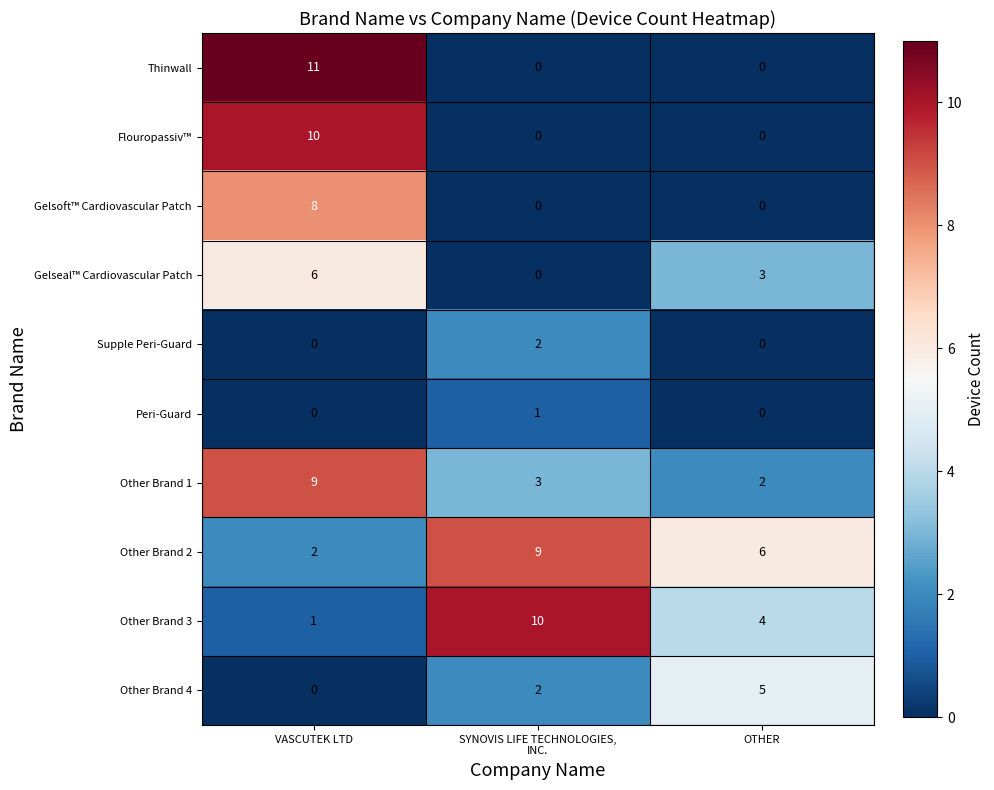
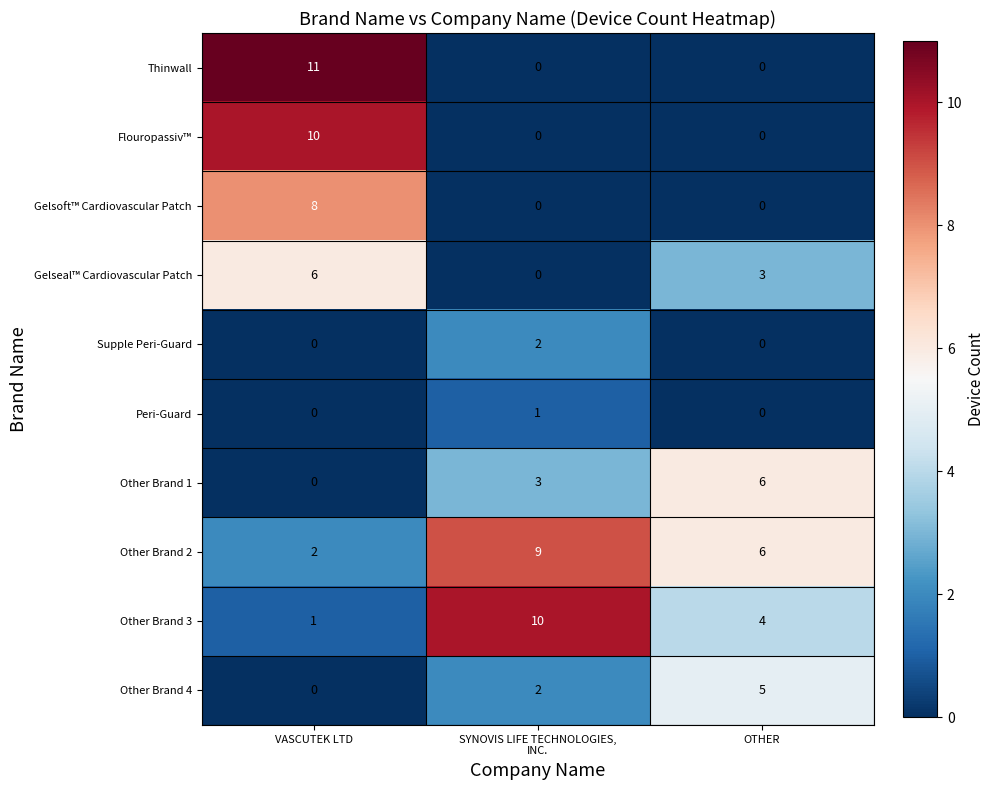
  {
    "Thinwall": {
      "VASCUTEK LTD": 11,
      "SYNOVIS LIFE TECHNOLOGIES, INC.": 0,
      "OTHER": 0
    },
    "Flouropassiv™": {
      "VASCUTEK LTD": 10,
      "SYNOVIS LIFE TECHNOLOGIES, INC.": 0,
      "OTHER": 0
    },
    "Gelsoft™ Cardiovascular Patch": {
      "VASCUTEK LTD": 8,
      "SYNOVIS LIFE TECHNOLOGIES, INC.": 0,
      "OTHER": 0
    },
    "Gelseal™ Cardiovascular Patch": {
      "VASCUTEK LTD": 6,
      "SYNOVIS LIFE TECHNOLOGIES, INC.": 0,
      "OTHER": 3
    },
    "Supple Peri-Guard": {
      "VASCUTEK LTD": 0,
      "SYNOVIS LIFE TECHNOLOGIES, INC.": 2,
      "OTHER": 0
    },
    "Peri-Guard": {
      "VASCUTEK LTD": 0,
      "SYNOVIS LIFE TECHNOLOGIES, INC.": 1,
      "OTHER": 0
    },
    "Other Brand 1": {
-     "VASCUTEK LTD": 9,
+     "VASCUTEK LTD": 0,
      "SYNOVIS LIFE TECHNOLOGIES, INC.": 3,
-     "OTHER": 2
+     "OTHER": 6
    },
    "Other Brand 2": {
      "VASCUTEK LTD": 2,
      "SYNOVIS LIFE TECHNOLOGIES, INC.": 9,
      "OTHER": 6
    },
    "Other Brand 3": {
      "VASCUTEK LTD": 1,
      "SYNOVIS LIFE TECHNOLOGIES, INC.": 10,
      "OTHER": 4
    },
    "Other Brand 4": {
      "VASCUTEK LTD": 0,
      "SYNOVIS LIFE TECHNOLOGIES, INC.": 2,
      "OTHER": 5
    }
  }
